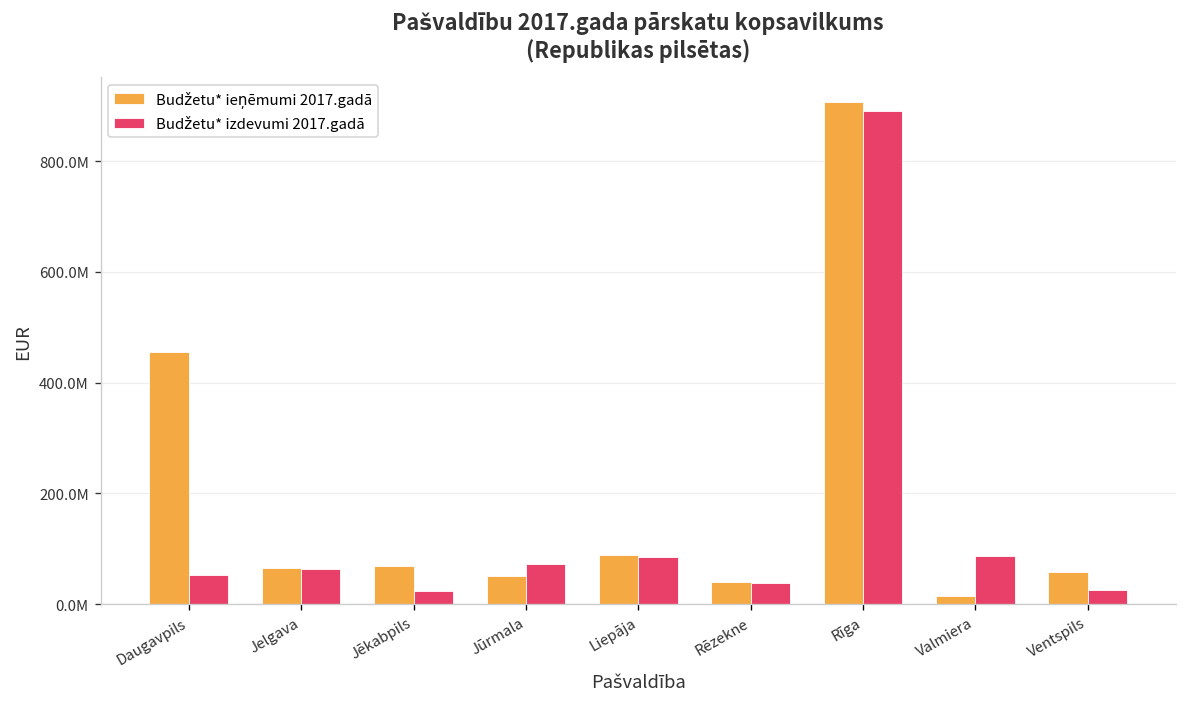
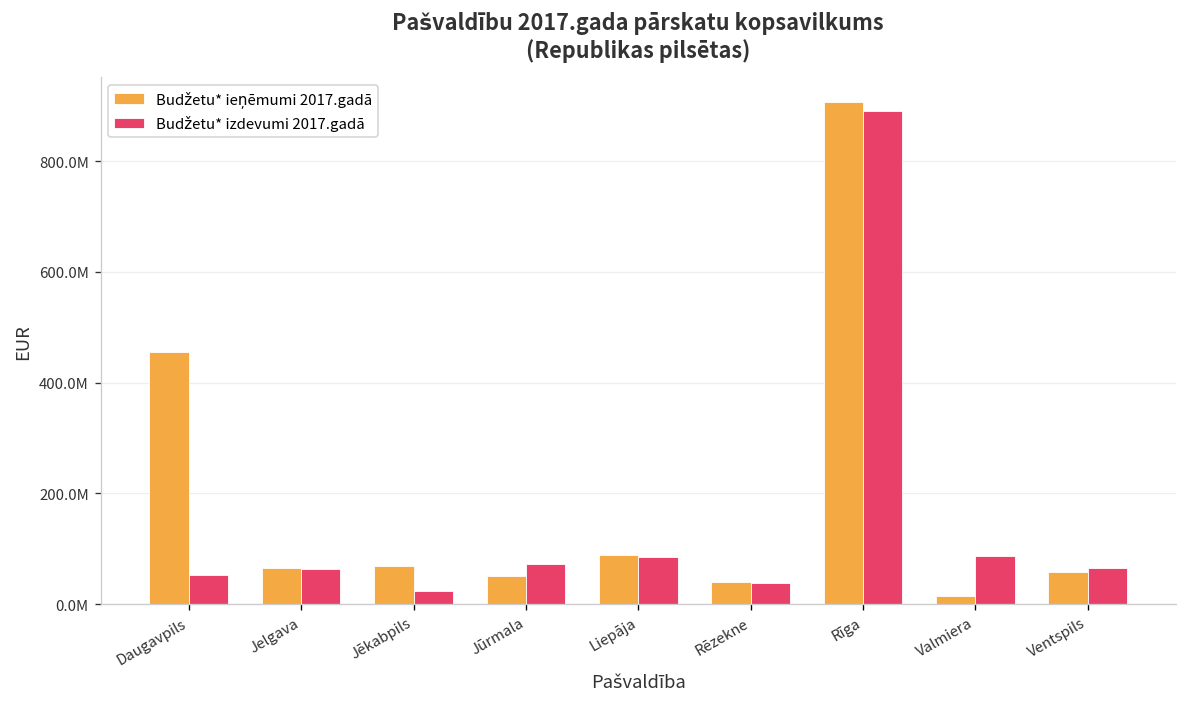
  {
    "Budžetu* ieņēmumi 2017.gadā": {
      "Daugavpils": 460000000,
      "Jelgava": 70000000,
      "Jēkabpils": 70000000,
      "Jūrmala": 50000000,
      "Liepāja": 90000000,
      "Rēzekne": 40000000,
      "Rīga": 910000000,
      "Valmiera": 10000000,
      "Ventspils": 60000000
    },
    "Budžetu* izdevumi 2017.gadā": {
      "Daugavpils": 50000000,
      "Jelgava": 60000000,
      "Jēkabpils": 20000000,
      "Jūrmala": 70000000,
      "Liepāja": 90000000,
      "Rēzekne": 40000000,
      "Rīga": 890000000,
      "Valmiera": 90000000,
-     "Ventspils": 20000000
+     "Ventspils": 60000000
    }
  }
